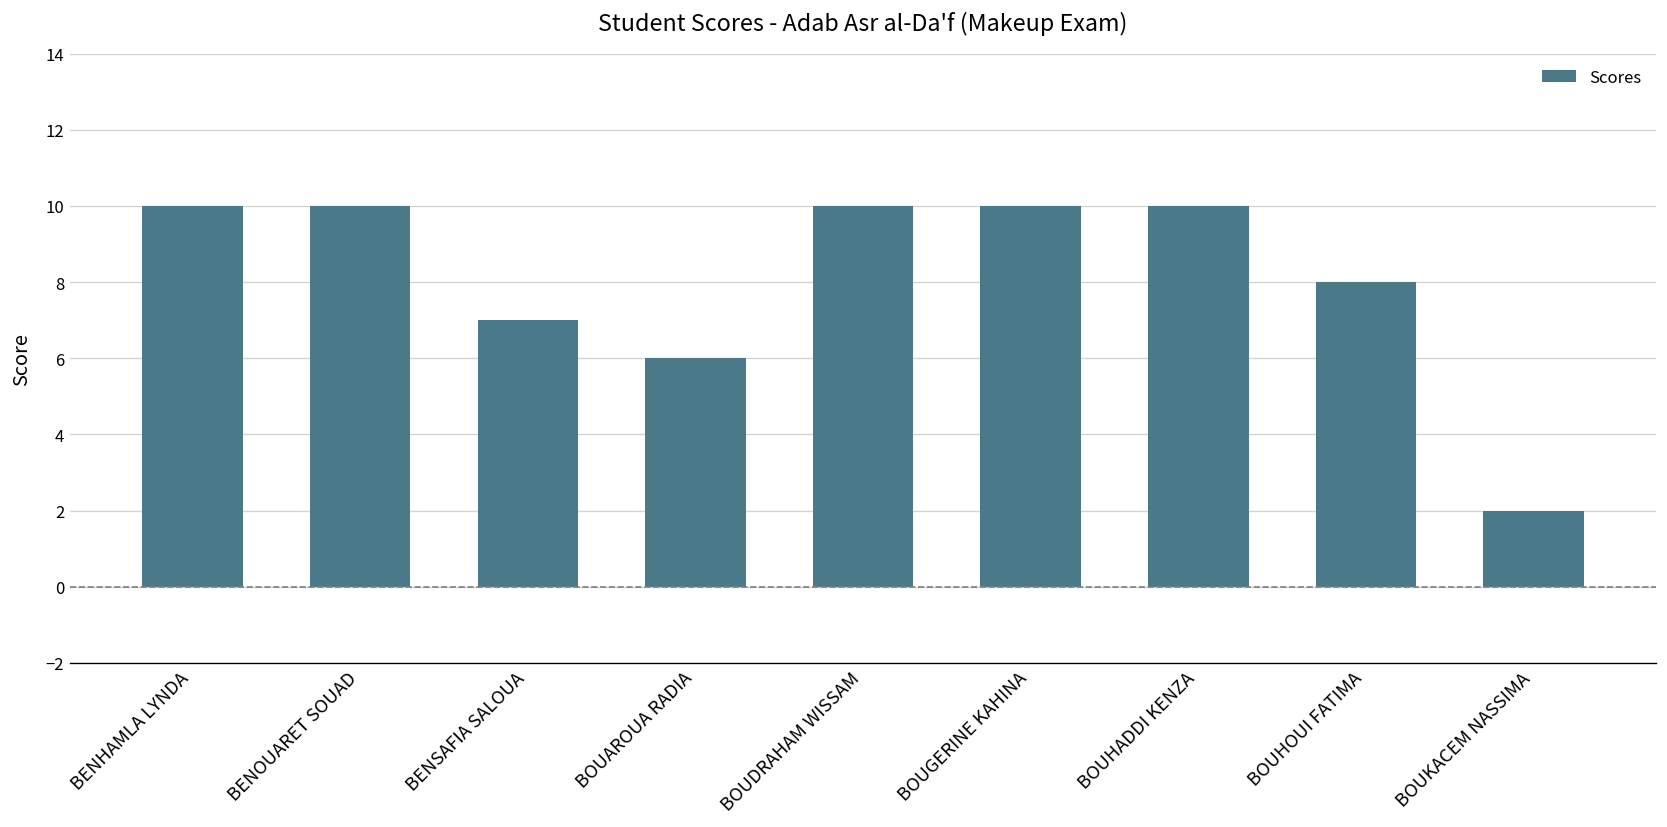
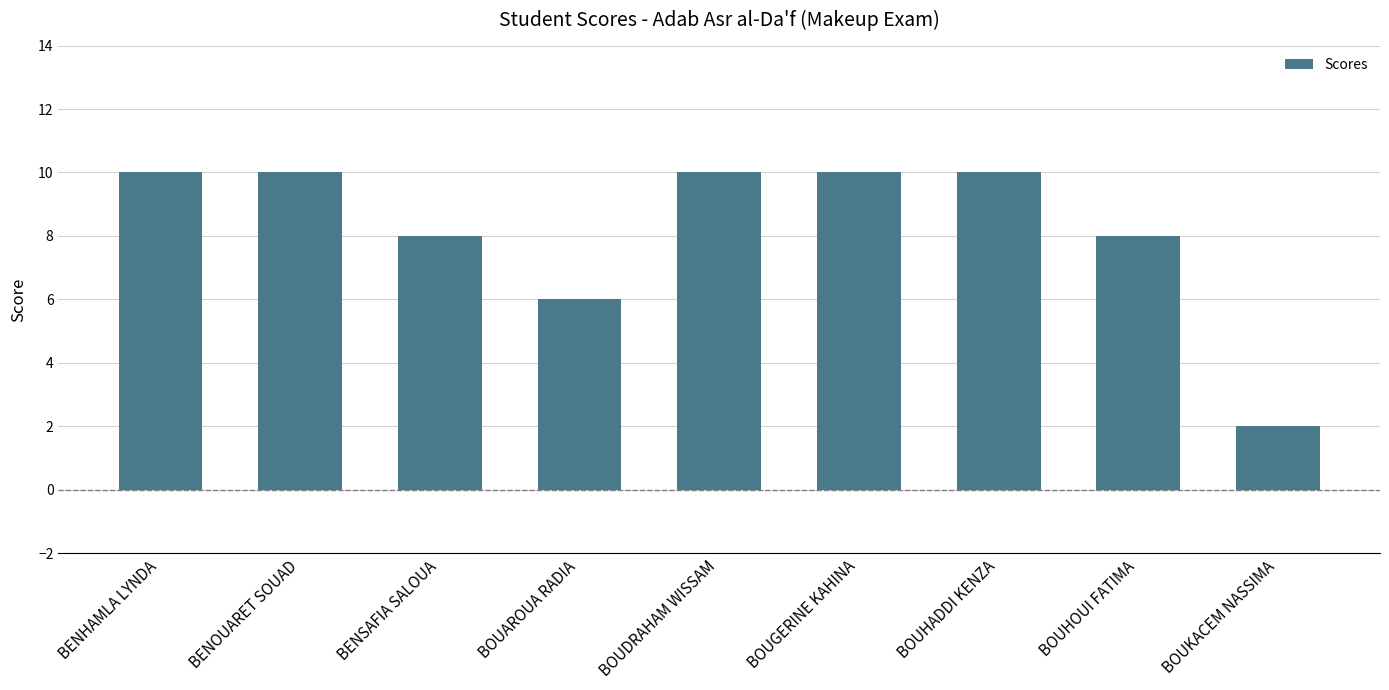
  {
    "BENHAMLA LYNDA": 10,
    "BENOUARET SOUAD": 10,
-   "BENSAFIA SALOUA": 7,
+   "BENSAFIA SALOUA": 8,
    "BOUAROUA RADIA": 6,
    "BOUDRAHAM WISSAM": 10,
    "BOUGERINE KAHINA": 10,
    "BOUHADDI KENZA": 10,
    "BOUHOUI FATIMA": 8,
    "BOUKACEM NASSIMA": 2
  }
